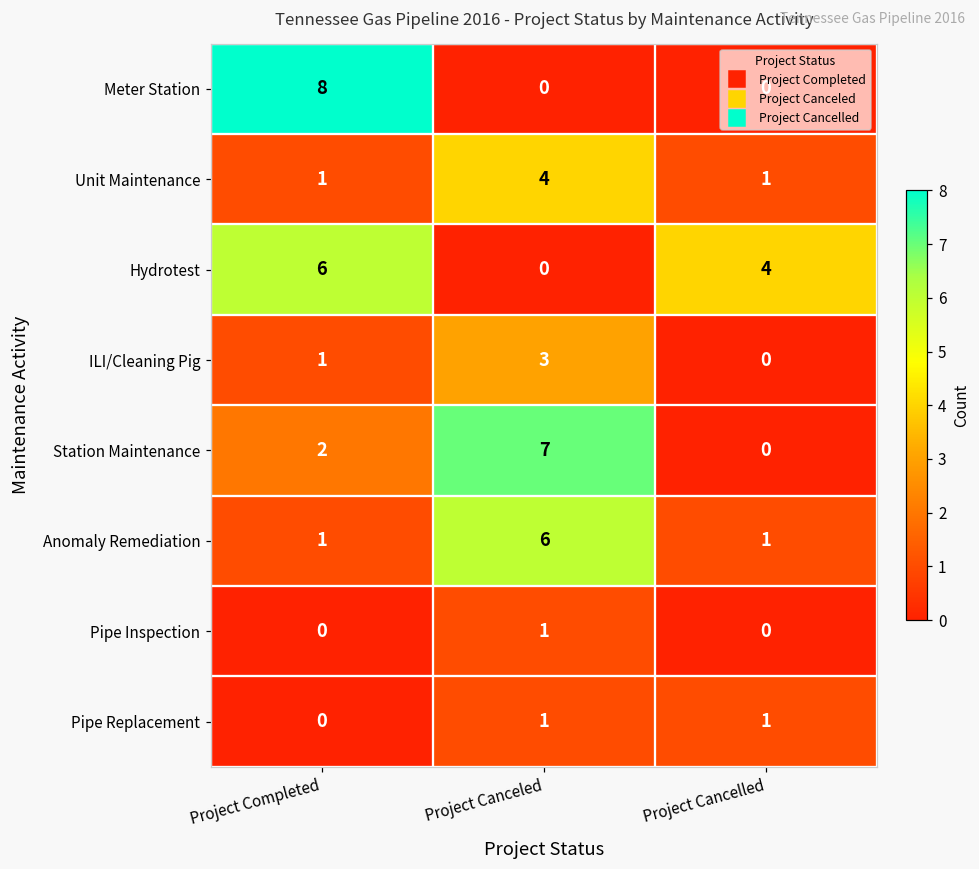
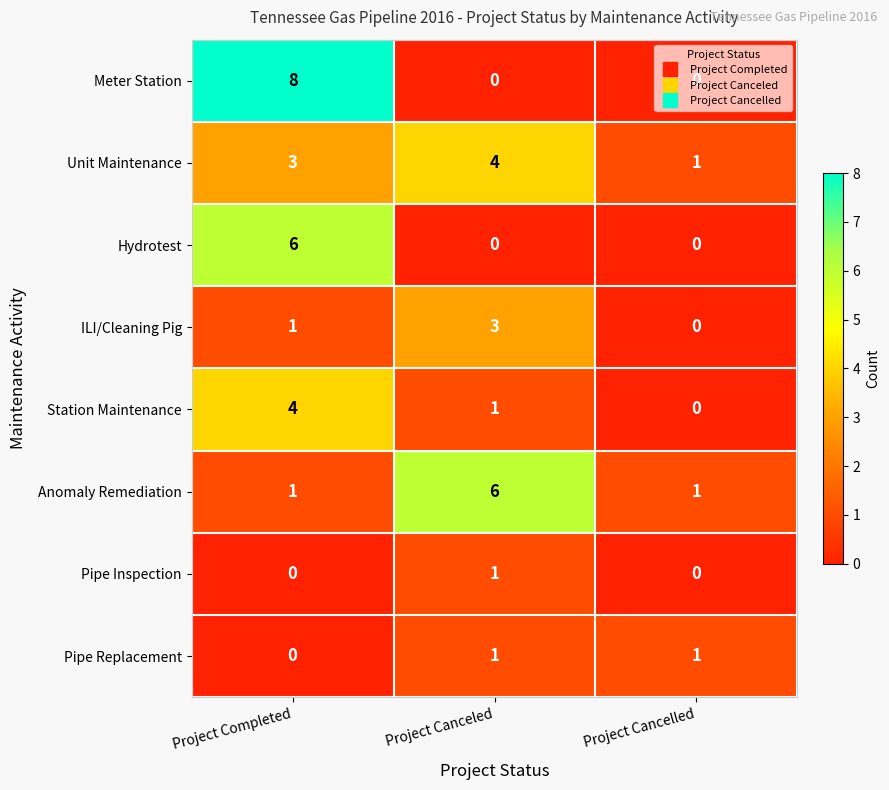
  {
    "Meter Station": {
      "Project Completed": 8,
      "Project Canceled": 0
    },
    "Unit Maintenance": {
-     "Project Completed": 1,
+     "Project Completed": 3,
      "Project Canceled": 4,
      "Project Cancelled": 1
    },
    "Hydrotest": {
      "Project Completed": 6,
      "Project Canceled": 0,
-     "Project Cancelled": 4
+     "Project Cancelled": 0
    },
    "ILI/Cleaning Pig": {
      "Project Completed": 1,
      "Project Canceled": 3,
      "Project Cancelled": 0
    },
    "Station Maintenance": {
-     "Project Completed": 2,
-     "Project Canceled": 7,
+     "Project Completed": 4,
+     "Project Canceled": 1,
      "Project Cancelled": 0
    },
    "Anomaly Remediation": {
      "Project Completed": 1,
      "Project Canceled": 6,
      "Project Cancelled": 1
    },
    "Pipe Inspection": {
      "Project Completed": 0,
      "Project Canceled": 1,
      "Project Cancelled": 0
    },
    "Pipe Replacement": {
      "Project Completed": 0,
      "Project Canceled": 1,
      "Project Cancelled": 1
    }
  }
